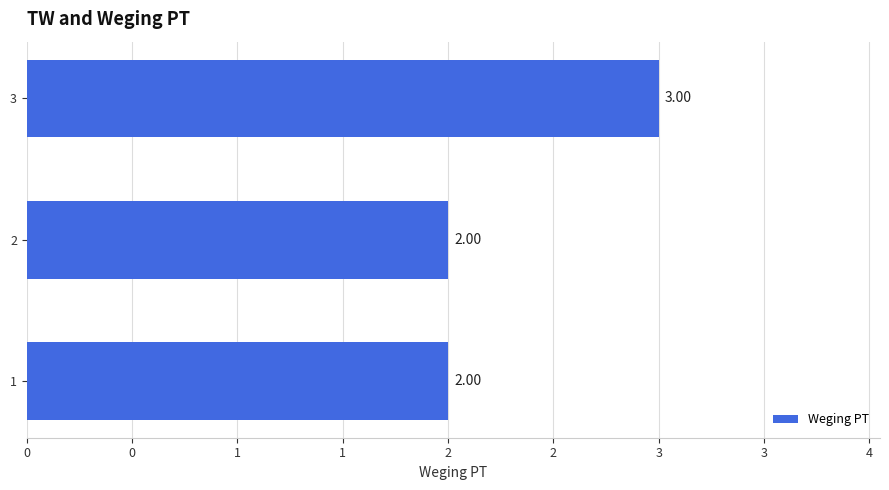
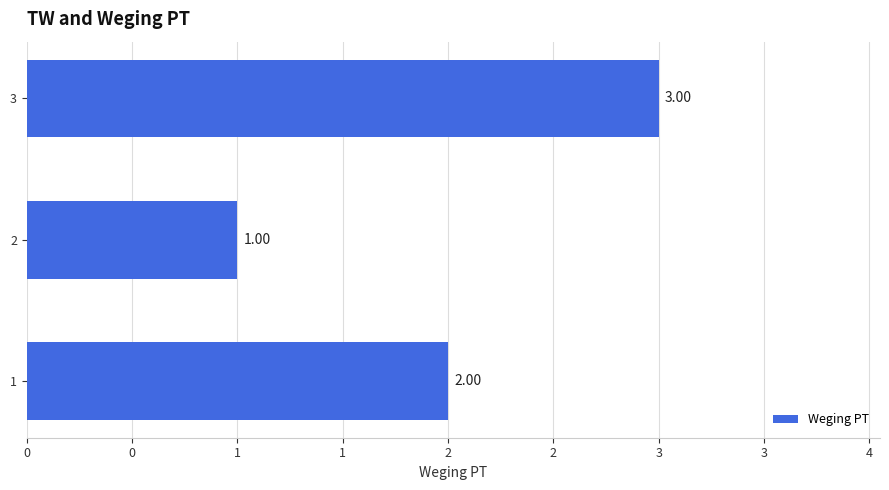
  {
    "3": 3.00,
-   "2": 2.00,
+   "2": 1.00,
    "1": 2.00
  }
